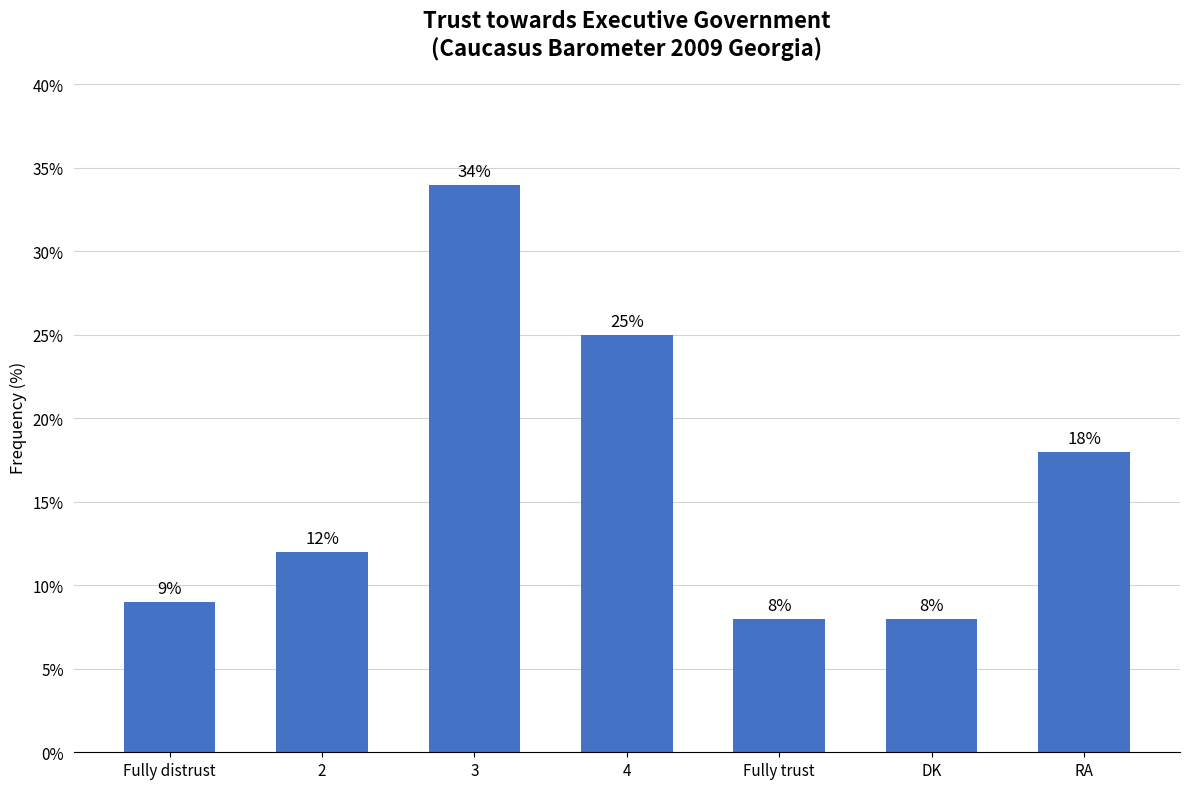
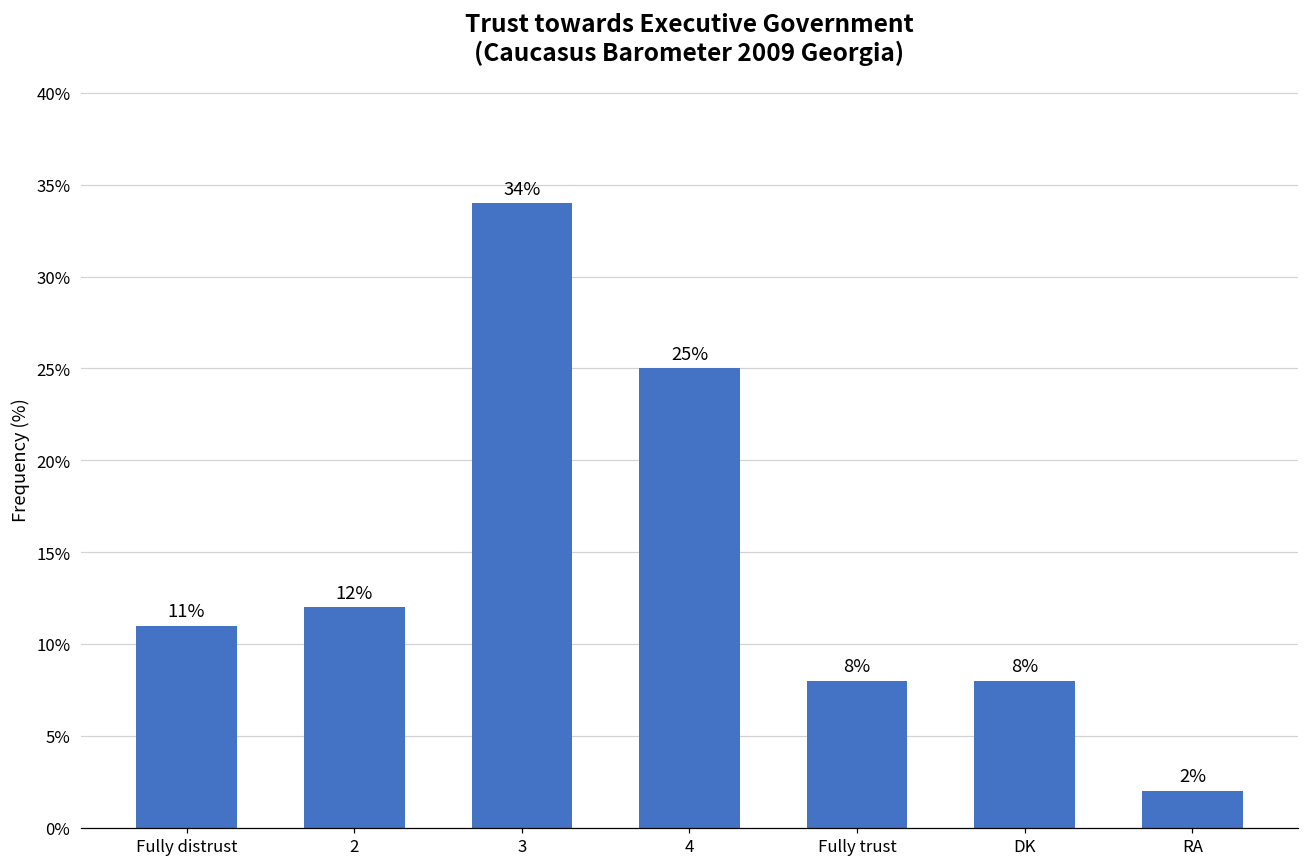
  {
-   "Fully distrust": "9%",
+   "Fully distrust": "11%",
    "2": "12%",
    "3": "34%",
    "4": "25%",
    "Fully trust": "8%",
    "DK": "8%",
-   "RA": "18%"
+   "RA": "2%"
  }
